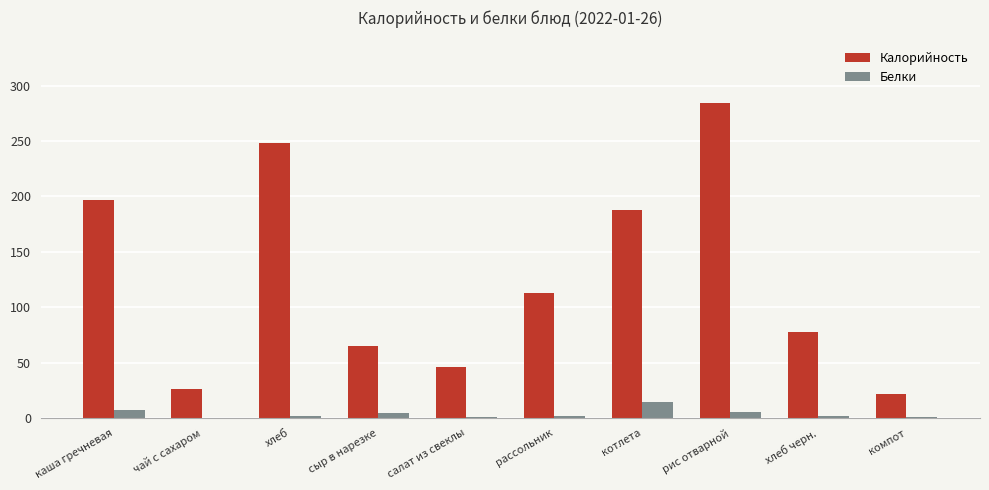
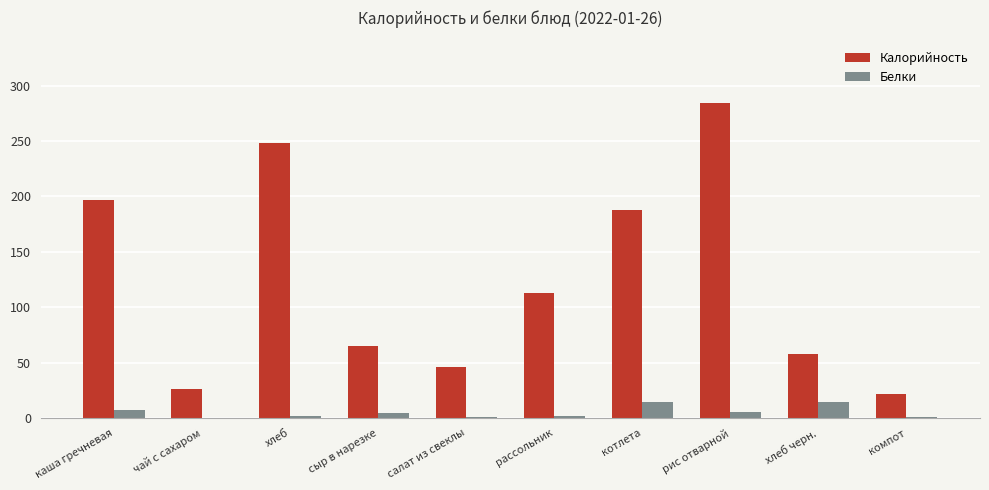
  {
    "Калорийность": {
      "каша гречневая": 197,
      "чай с сахаром": 26,
      "хлеб": 248,
      "сыр в нарезке": 65,
      "салат из свеклы": 46,
      "рассольник": 113,
      "котлета": 188,
      "рис отварной": 284,
-     "хлеб черн.": 78,
+     "хлеб черн.": 58,
      "компот": 22
    },
    "Белки": {
      "каша гречневая": 7,
      "чай с сахаром": 0,
      "сыр в нарезке": 4,
      "котлета": 14,
      "рис отварной": 5,
-     "хлеб черн.": 2
+     "хлеб черн.": 14
    }
  }
